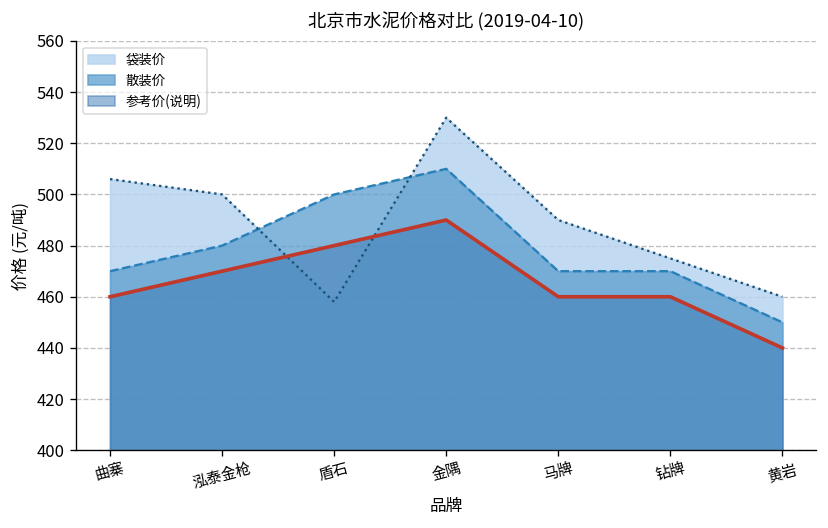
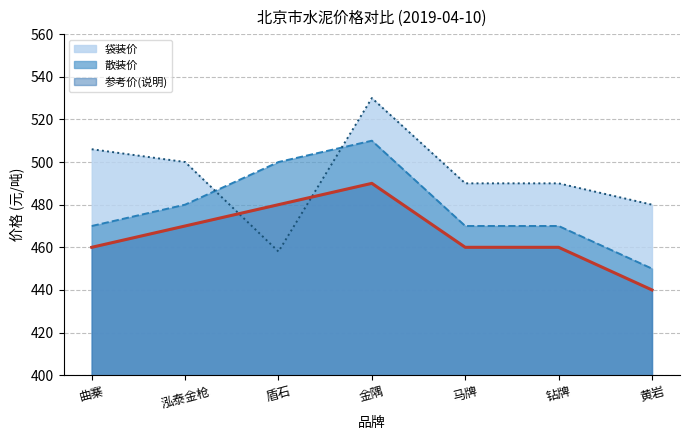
  {
    "袋装价": {
      "曲寨": 506,
      "泓泰金枪": 500,
      "盾石": 458,
      "金隅": 530,
      "马牌": 490,
-     "钻牌": 475,
-     "黄岩": 460
+     "钻牌": 490,
+     "黄岩": 480
    }
  }
